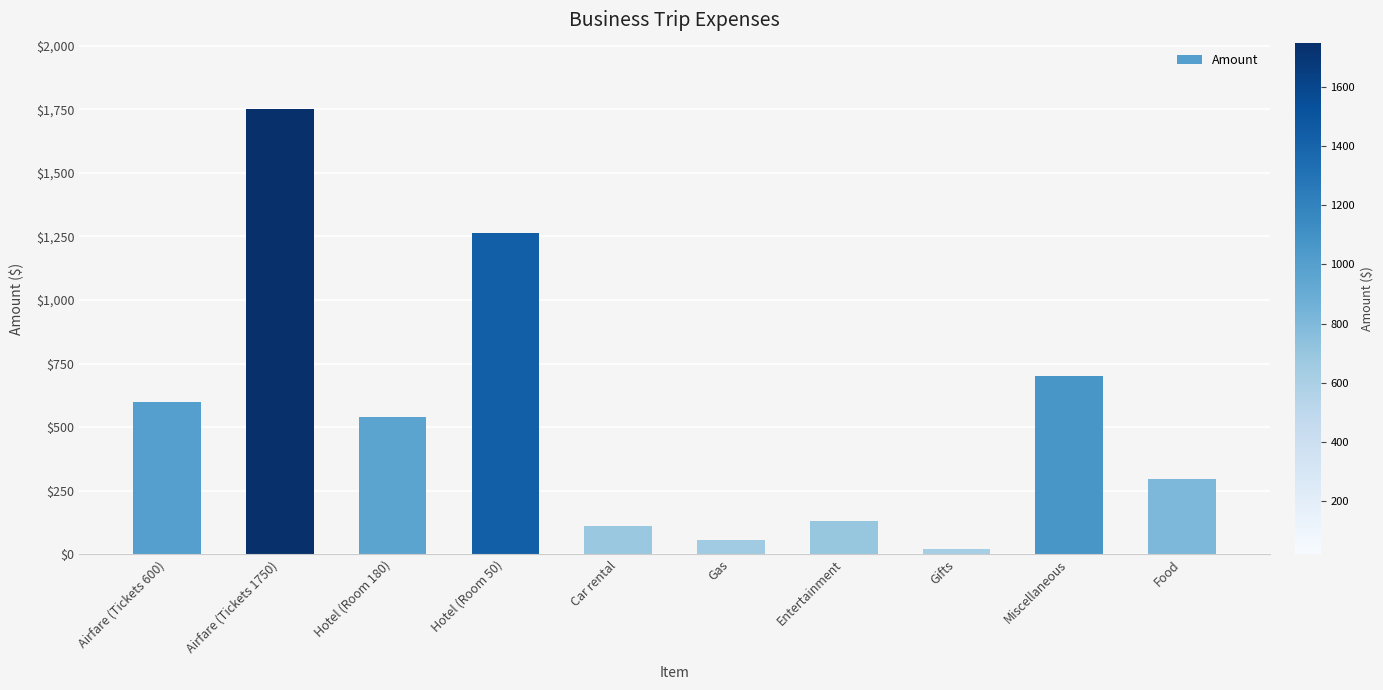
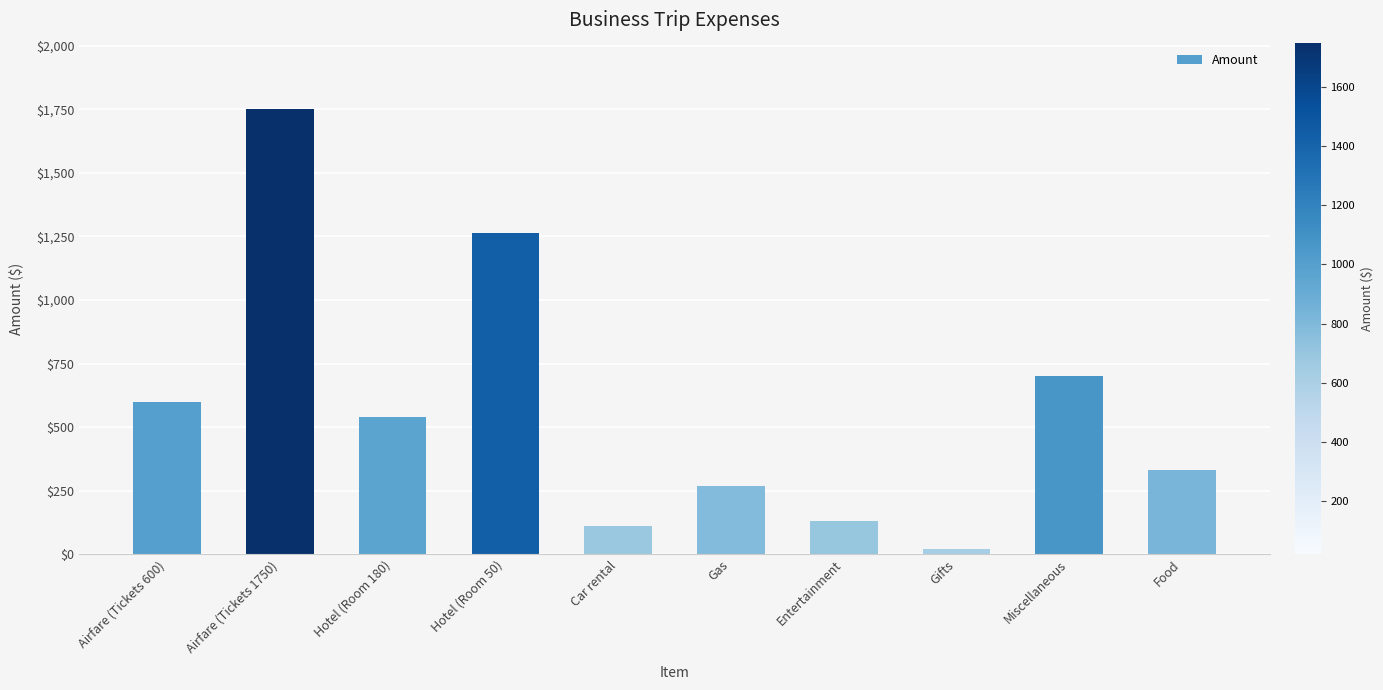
  {
    "Airfare (Tickets 600)": "$600",
    "Airfare (Tickets 1750)": "$1,750",
    "Hotel (Room 180)": "$540",
    "Hotel (Room 50)": "$1,260",
    "Car rental": "$110",
-   "Gas": "$60",
+   "Gas": "$270",
    "Entertainment": "$130",
    "Gifts": "$20",
    "Miscellaneous": "$700",
-   "Food": "$300"
+   "Food": "$330"
  }
